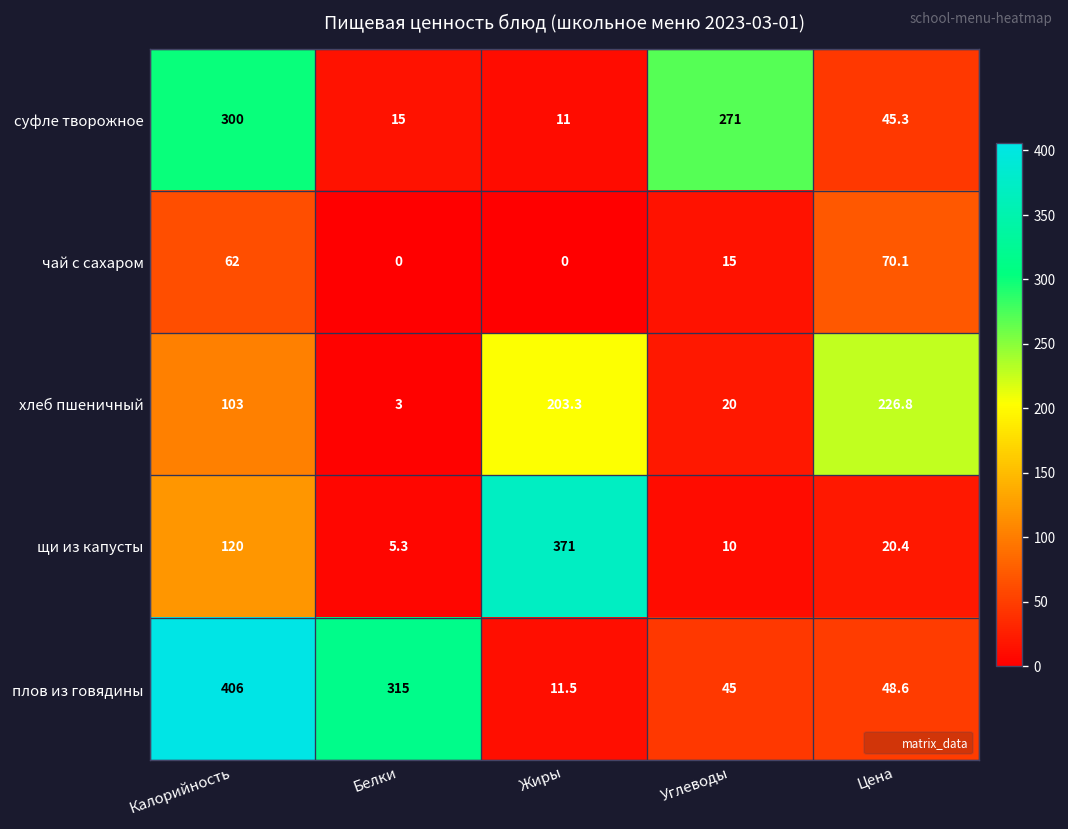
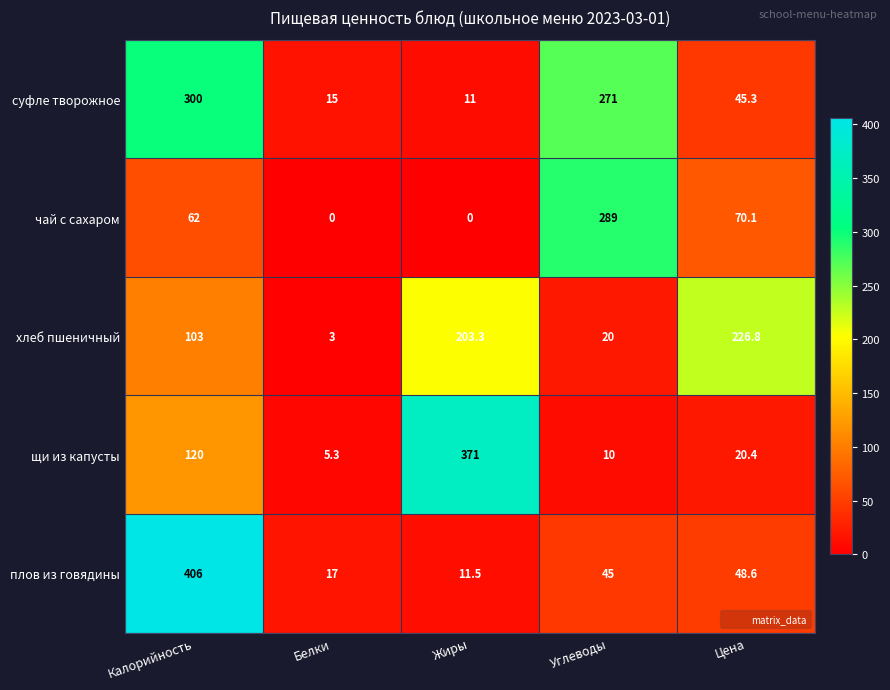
  {
    "суфле творожное": {
      "Калорийность": 300,
      "Белки": 15,
      "Жиры": 11,
      "Углеводы": 271,
      "Цена": 45.3
    },
    "чай с сахаром": {
      "Калорийность": 62,
      "Белки": 0,
      "Жиры": 0,
-     "Углеводы": 15,
+     "Углеводы": 289,
      "Цена": 70.1
    },
    "хлеб пшеничный": {
      "Калорийность": 103,
      "Белки": 3,
      "Жиры": 203.3,
      "Углеводы": 20,
      "Цена": 226.8
    },
    "щи из капусты": {
      "Калорийность": 120,
      "Белки": 5.3,
      "Жиры": 371,
      "Углеводы": 10,
      "Цена": 20.4
    },
    "плов из говядины": {
      "Калорийность": 406,
-     "Белки": 315,
+     "Белки": 17,
      "Жиры": 11.5,
      "Углеводы": 45,
      "Цена": 48.6
    }
  }
